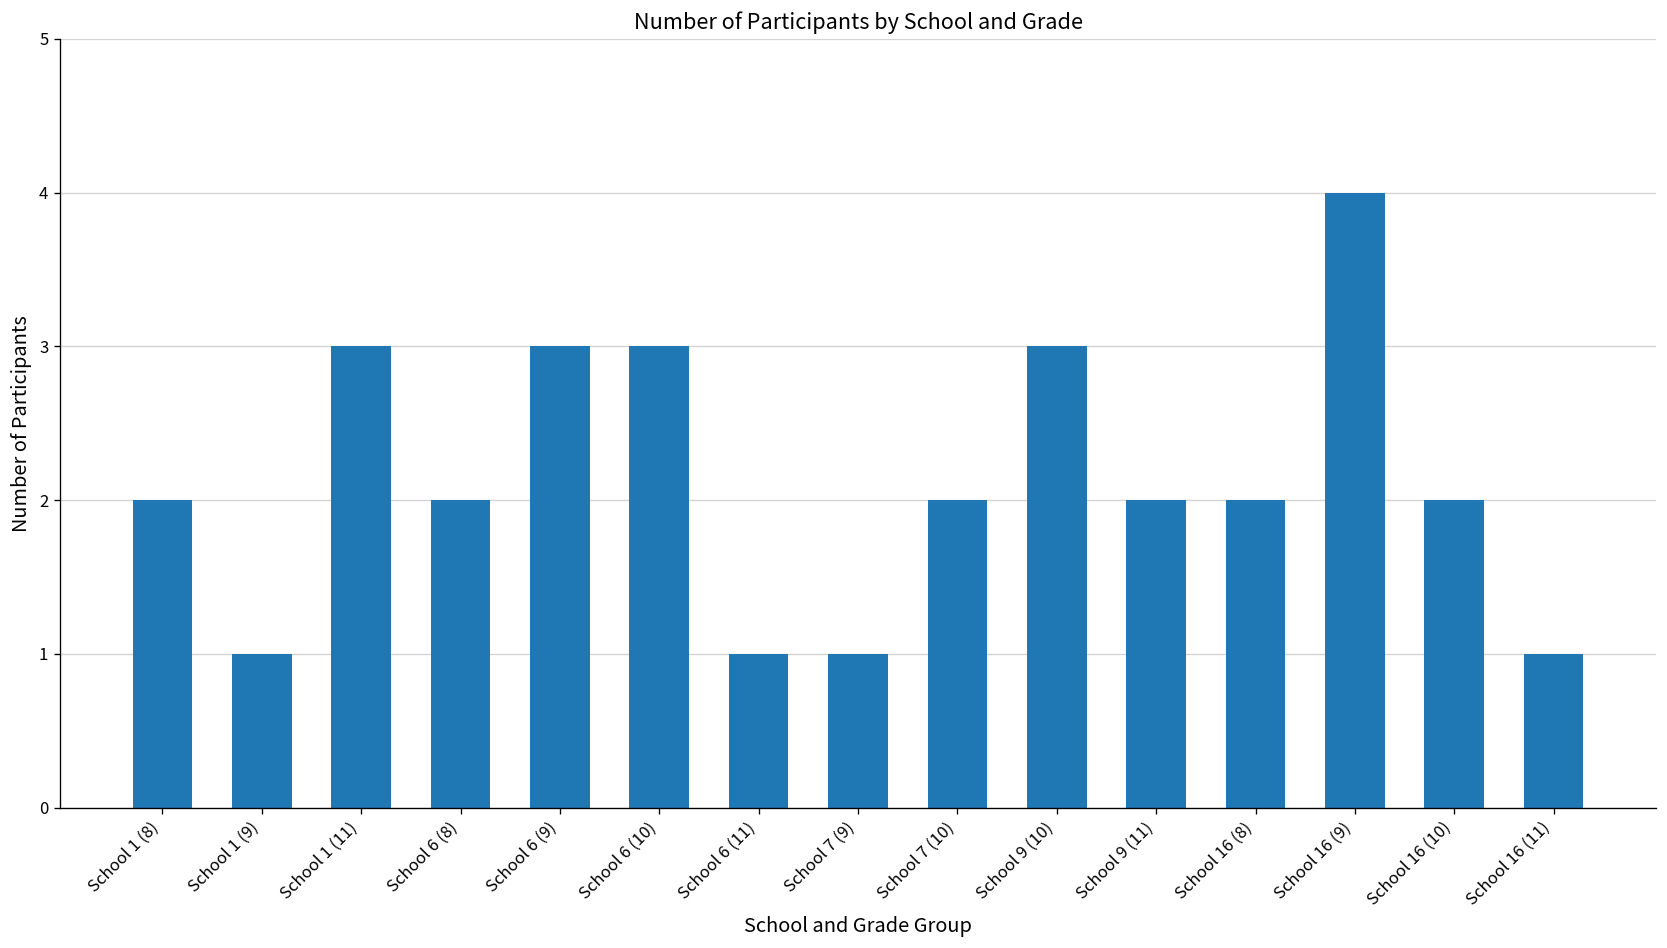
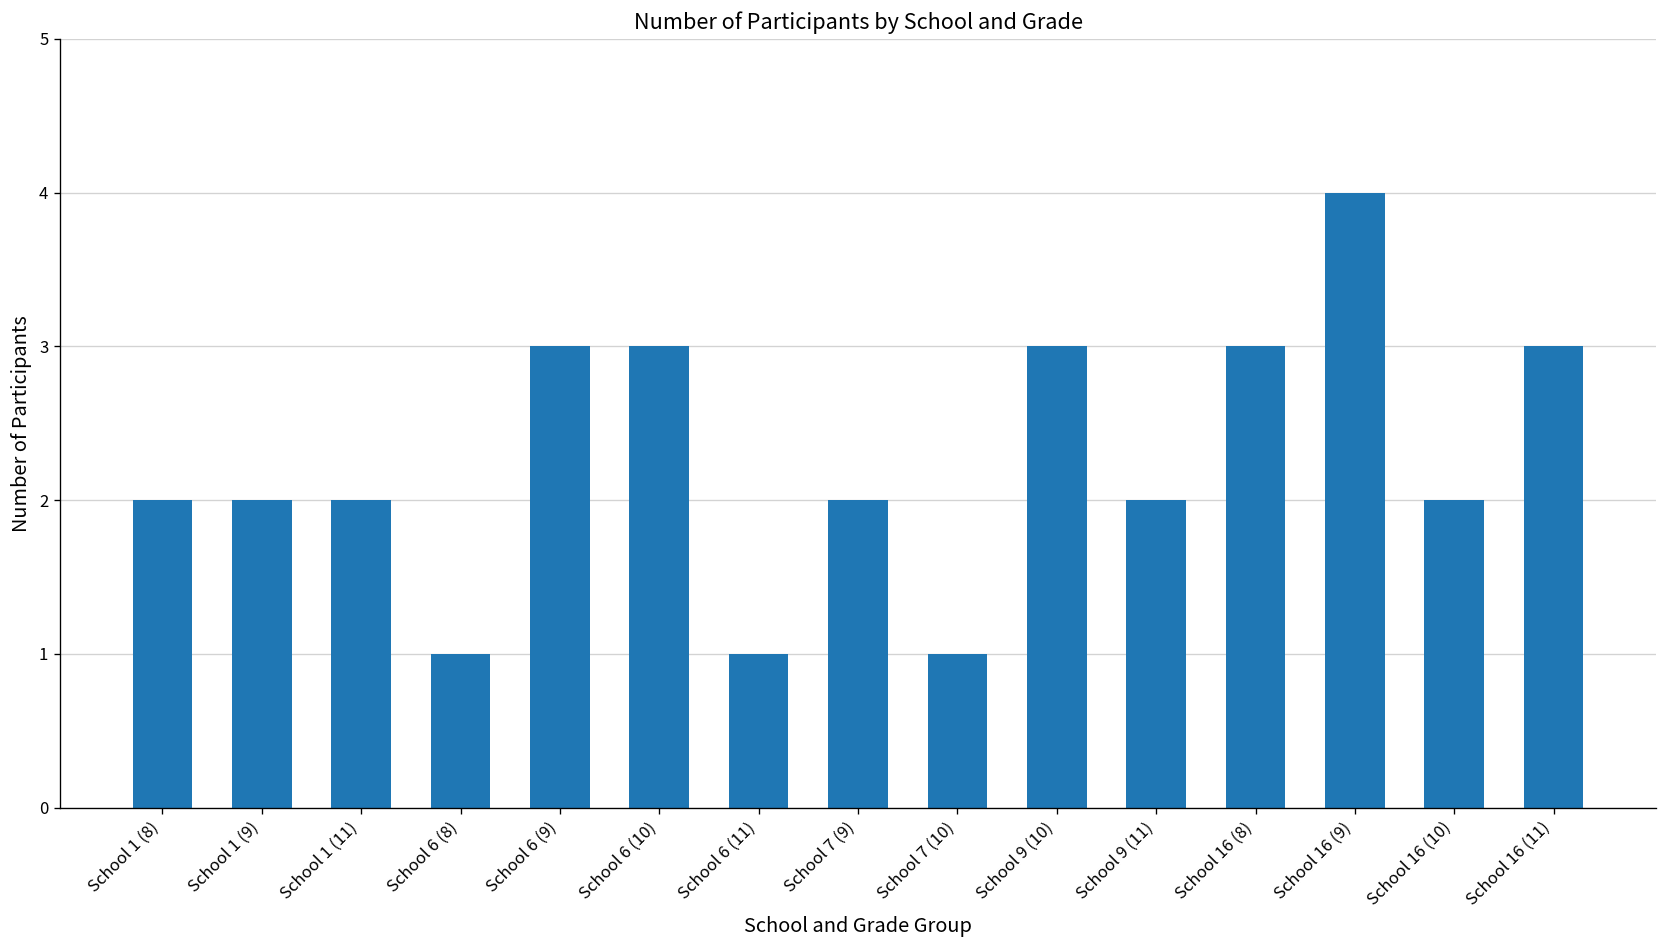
  {
    "School 1 (8)": 2,
-   "School 1 (9)": 1,
-   "School 1 (11)": 3,
-   "School 6 (8)": 2,
+   "School 1 (9)": 2,
+   "School 1 (11)": 2,
+   "School 6 (8)": 1,
    "School 6 (9)": 3,
    "School 6 (10)": 3,
    "School 6 (11)": 1,
-   "School 7 (9)": 1,
-   "School 7 (10)": 2,
+   "School 7 (9)": 2,
+   "School 7 (10)": 1,
    "School 9 (10)": 3,
    "School 9 (11)": 2,
-   "School 16 (8)": 2,
+   "School 16 (8)": 3,
    "School 16 (9)": 4,
    "School 16 (10)": 2,
-   "School 16 (11)": 1
+   "School 16 (11)": 3
  }
